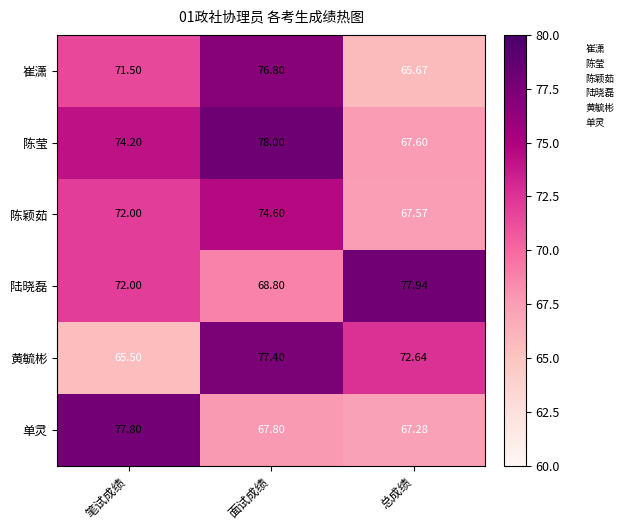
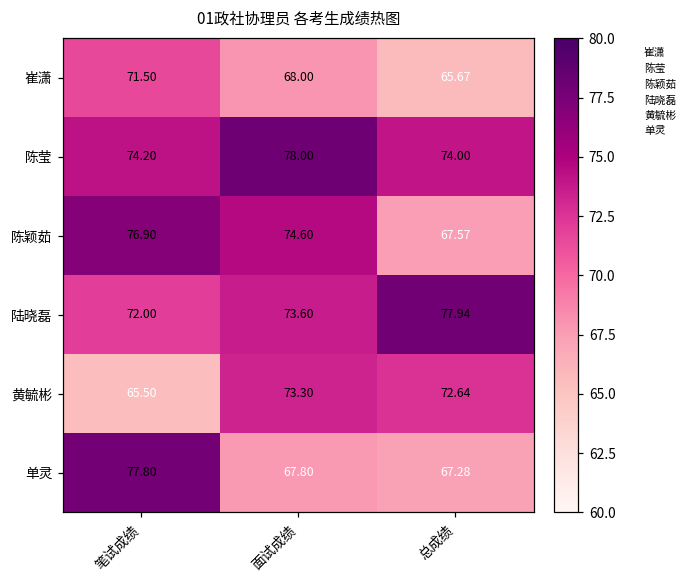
  {
    "崔潇": {
      "笔试成绩": 71.50,
-     "面试成绩": 76.80,
+     "面试成绩": 68.00,
      "总成绩": 65.67
    },
    "陈莹": {
      "笔试成绩": 74.20,
      "面试成绩": 78.00,
-     "总成绩": 67.60
+     "总成绩": 74.00
    },
    "陈颖茹": {
-     "笔试成绩": 72.00,
+     "笔试成绩": 76.90,
      "面试成绩": 74.60,
      "总成绩": 67.57
    },
    "陆晓磊": {
      "笔试成绩": 72.00,
-     "面试成绩": 68.80,
+     "面试成绩": 73.60,
      "总成绩": 77.94
    },
    "黄毓彬": {
      "笔试成绩": 65.50,
-     "面试成绩": 77.40,
+     "面试成绩": 73.30,
      "总成绩": 72.64
    },
    "单灵": {
      "笔试成绩": 77.80,
      "面试成绩": 67.80,
      "总成绩": 67.28
    }
  }
